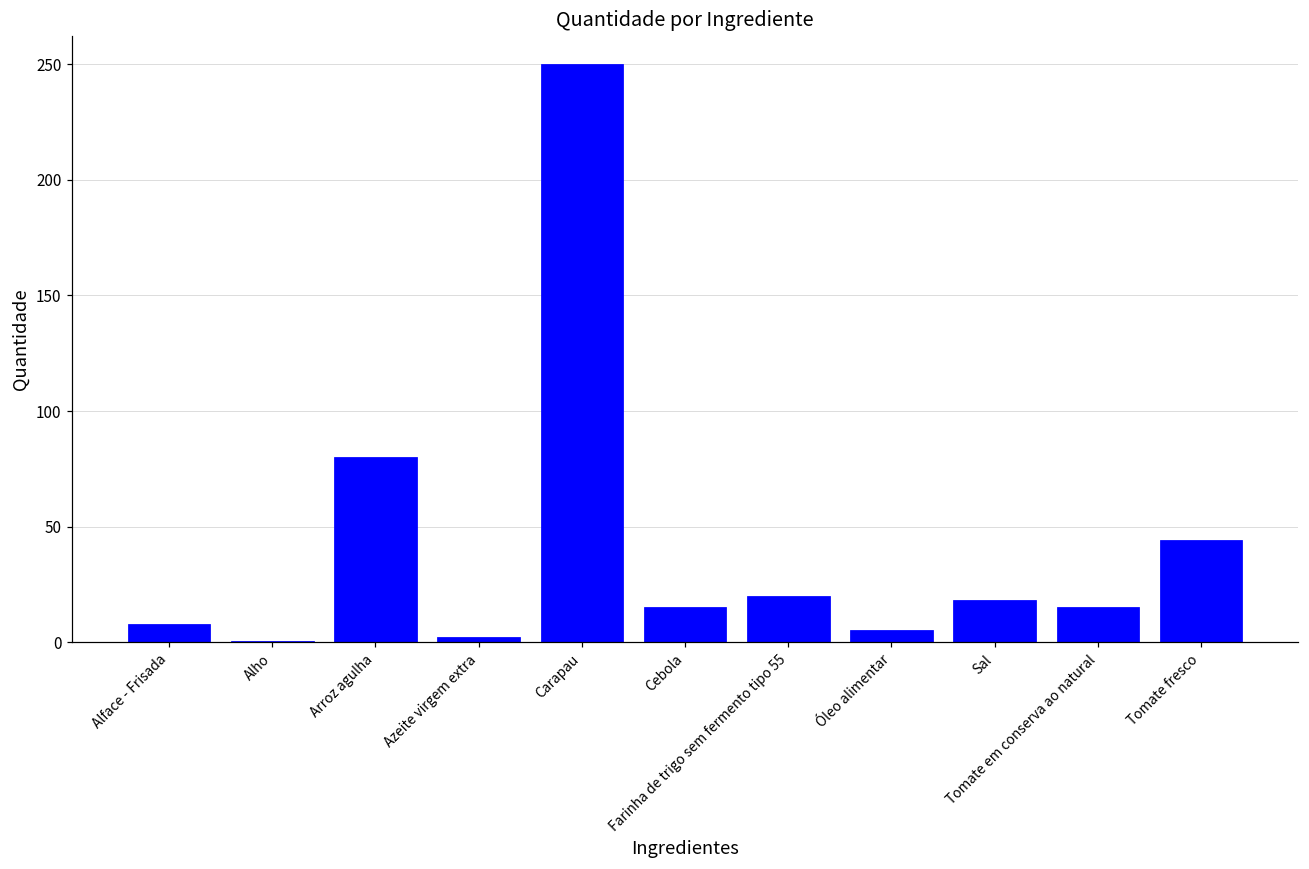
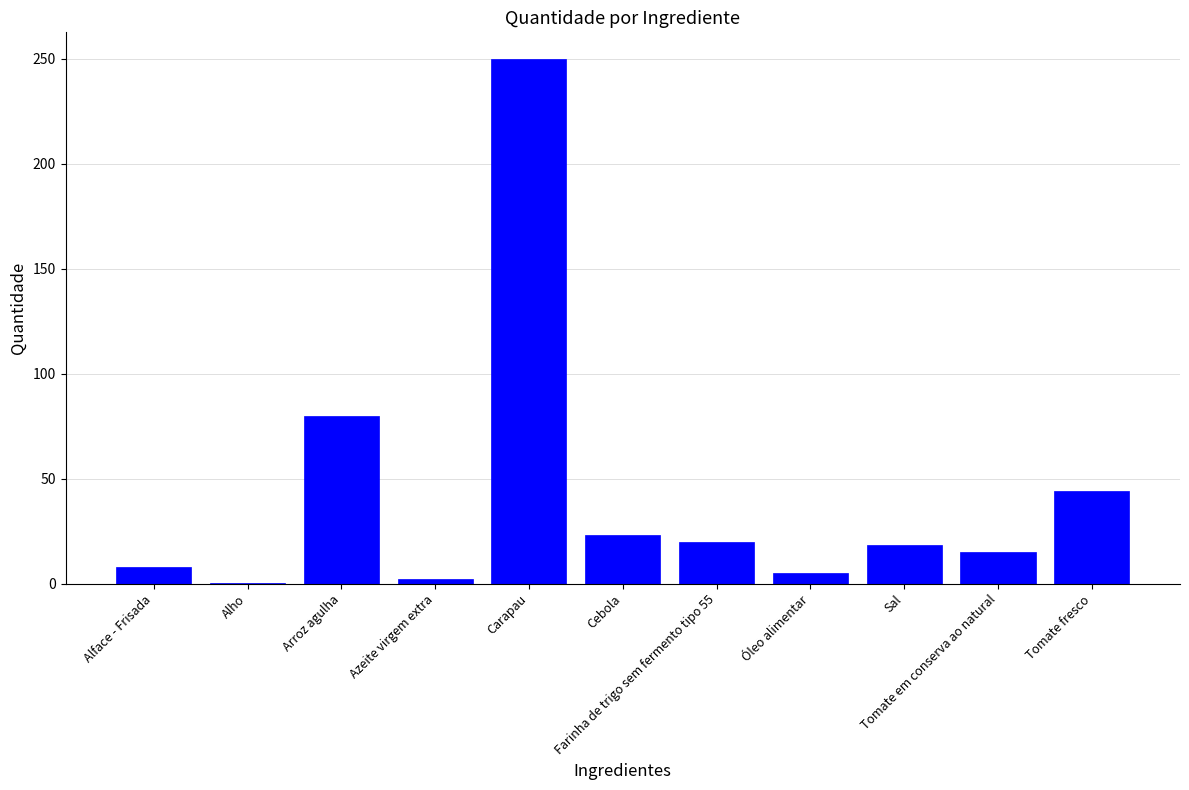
  {
    "Alface - Frisada": 8,
    "Arroz agulha": 80,
    "Azeite virgem extra": 2,
    "Carapau": 250,
-   "Cebola": 15,
+   "Cebola": 23,
    "Farinha de trigo sem fermento tipo 55": 20,
    "Óleo alimentar": 5,
    "Sal": 18,
    "Tomate em conserva ao natural": 15,
    "Tomate fresco": 44
  }
